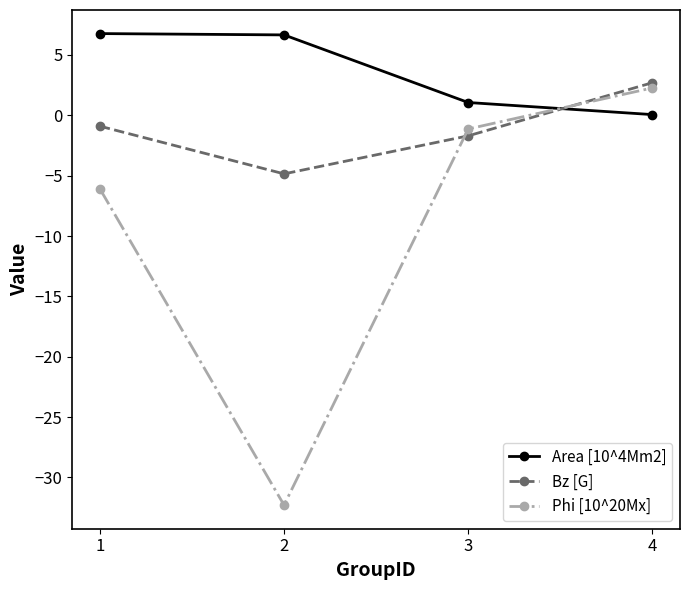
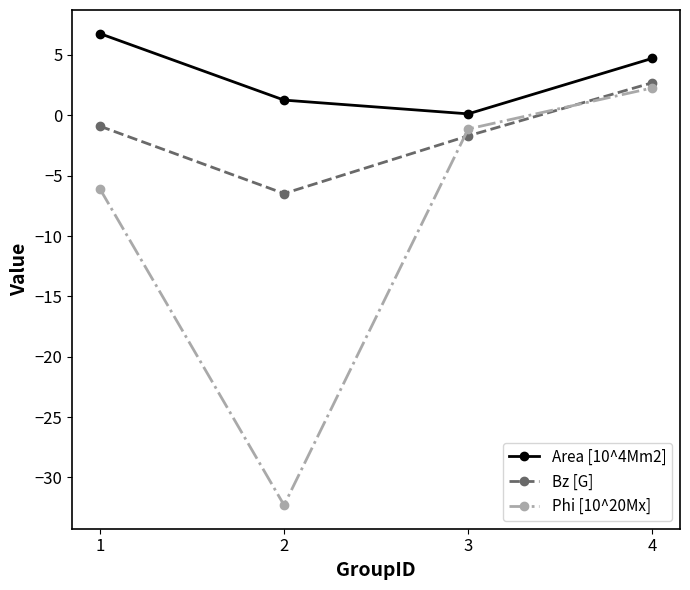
  {
    "Area [10^4Mm2]": {
      "1": 6.8,
-     "2": 6.7,
-     "3": 1.1,
-     "4": 0.1
+     "2": 1.3,
+     "3": 0.1,
+     "4": 4.7
    },
    "Bz [G]": {
      "1": -0.9,
-     "2": -4.9,
+     "2": -6.5,
      "3": -1.7,
      "4": 2.7
    },
    "Phi [10^20Mx]": {
      "1": -6.1,
      "2": -32.3,
      "3": -1.1,
      "4": 2.3
    }
  }
